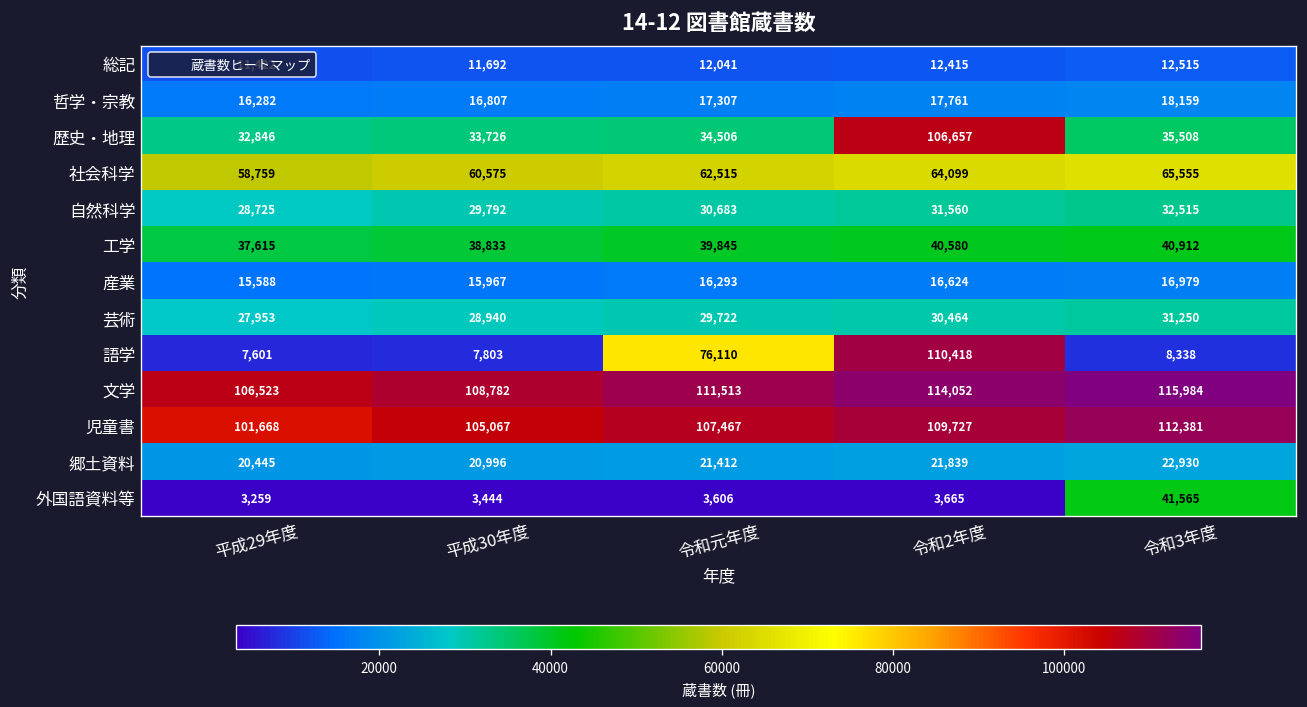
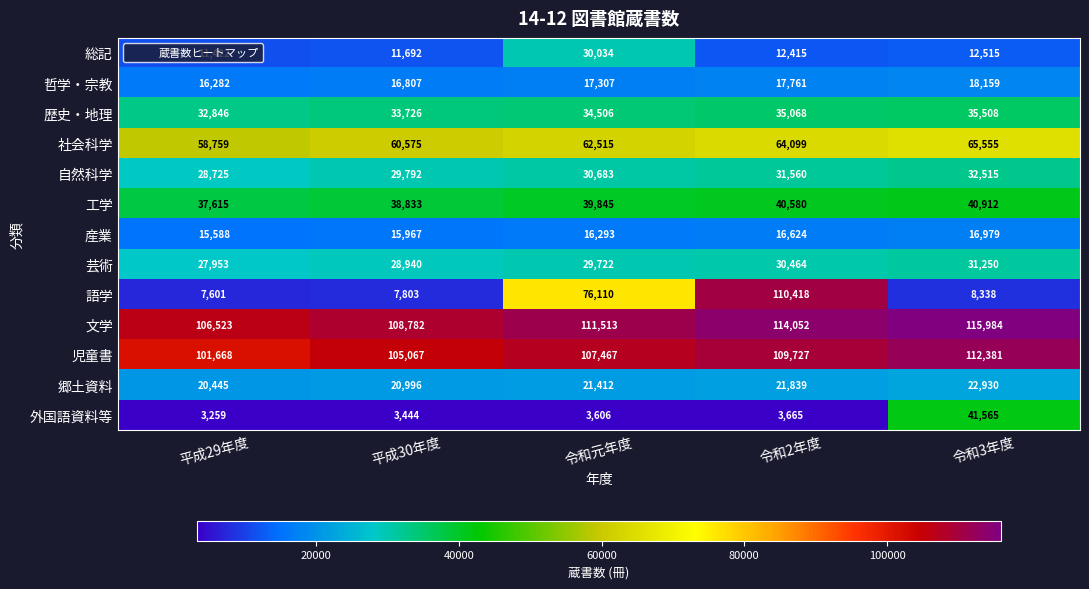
  {
    "総記": {
      "平成30年度": "11,692",
-     "令和元年度": "12,041",
+     "令和元年度": "30,034",
      "令和2年度": "12,415",
      "令和3年度": "12,515"
    },
    "哲学・宗教": {
      "平成29年度": "16,282",
      "平成30年度": "16,807",
      "令和元年度": "17,307",
      "令和2年度": "17,761",
      "令和3年度": "18,159"
    },
    "歴史・地理": {
      "平成29年度": "32,846",
      "平成30年度": "33,726",
      "令和元年度": "34,506",
-     "令和2年度": "106,657",
+     "令和2年度": "35,068",
      "令和3年度": "35,508"
    },
    "社会科学": {
      "平成29年度": "58,759",
      "平成30年度": "60,575",
      "令和元年度": "62,515",
      "令和2年度": "64,099",
      "令和3年度": "65,555"
    },
    "自然科学": {
      "平成29年度": "28,725",
      "平成30年度": "29,792",
      "令和元年度": "30,683",
      "令和2年度": "31,560",
      "令和3年度": "32,515"
    },
    "工学": {
      "平成29年度": "37,615",
      "平成30年度": "38,833",
      "令和元年度": "39,845",
      "令和2年度": "40,580",
      "令和3年度": "40,912"
    },
    "産業": {
      "平成29年度": "15,588",
      "平成30年度": "15,967",
      "令和元年度": "16,293",
      "令和2年度": "16,624",
      "令和3年度": "16,979"
    },
    "芸術": {
      "平成29年度": "27,953",
      "平成30年度": "28,940",
      "令和元年度": "29,722",
      "令和2年度": "30,464",
      "令和3年度": "31,250"
    },
    "語学": {
      "平成29年度": "7,601",
      "平成30年度": "7,803",
      "令和元年度": "76,110",
      "令和2年度": "110,418",
      "令和3年度": "8,338"
    },
    "文学": {
      "平成29年度": "106,523",
      "平成30年度": "108,782",
      "令和元年度": "111,513",
      "令和2年度": "114,052",
      "令和3年度": "115,984"
    },
    "児童書": {
      "平成29年度": "101,668",
      "平成30年度": "105,067",
      "令和元年度": "107,467",
      "令和2年度": "109,727",
      "令和3年度": "112,381"
    },
    "郷土資料": {
      "平成29年度": "20,445",
      "平成30年度": "20,996",
      "令和元年度": "21,412",
      "令和2年度": "21,839",
      "令和3年度": "22,930"
    },
    "外国語資料等": {
      "平成29年度": "3,259",
      "平成30年度": "3,444",
      "令和元年度": "3,606",
      "令和2年度": "3,665",
      "令和3年度": "41,565"
    }
  }
